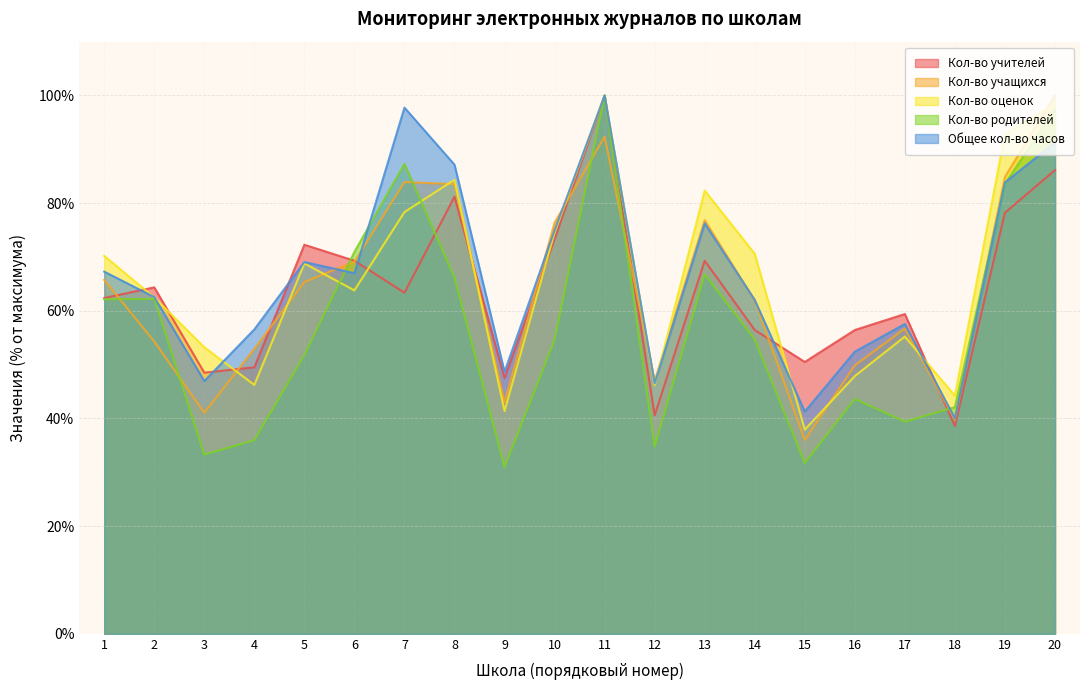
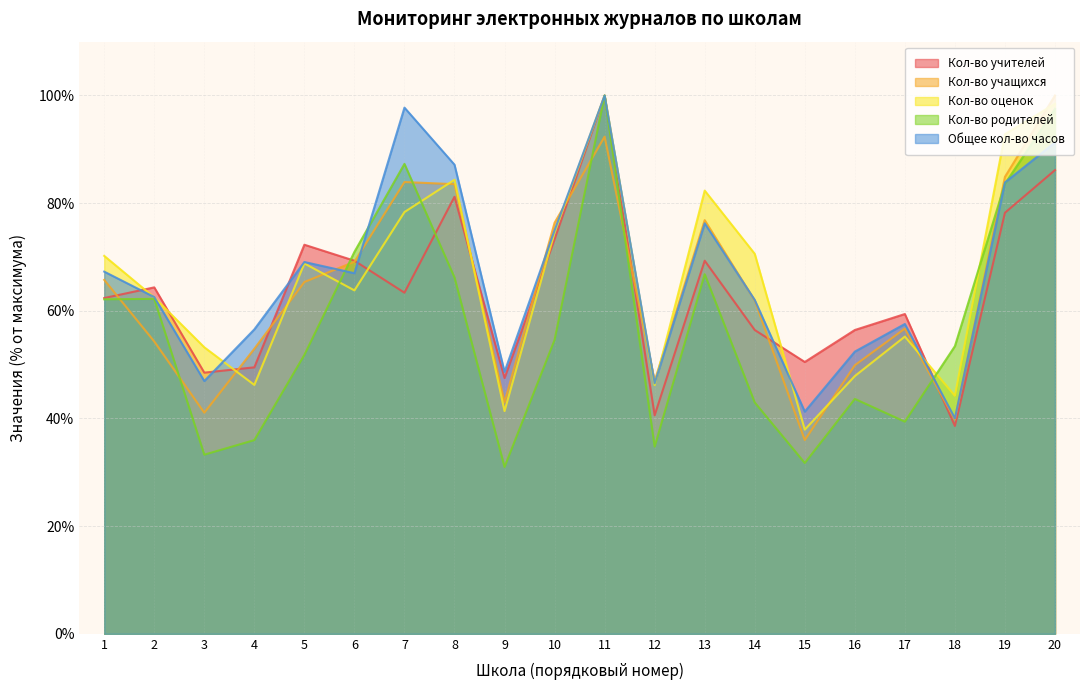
  {
    "Кол-во учителей": {
      "2": "64%",
      "3": "49%",
      "4": "50%",
      "5": "72%",
      "7": "63%",
      "8": "81%",
      "9": "48%",
      "10": "73%",
      "12": "41%",
      "13": "69%",
      "14": "56%",
      "15": "50%",
      "16": "56%",
      "17": "59%",
      "18": "39%",
      "19": "78%",
      "20": "86%"
    },
    "Кол-во родителей": {
      "3": "33%",
      "4": "36%",
      "5": "52%",
      "6": "71%",
      "7": "87%",
      "8": "66%",
      "9": "31%",
      "10": "55%",
      "12": "35%",
      "13": "67%",
-     "14": "55%",
+     "14": "43%",
      "15": "32%",
      "16": "44%",
      "17": "39%",
-     "18": "42%"
+     "18": "53%"
    },
    "Общее кол-во часов": {
      "1": "67%",
      "3": "47%",
      "4": "57%",
      "6": "67%",
      "7": "98%",
      "8": "87%",
      "9": "49%",
      "13": "76%",
      "15": "41%",
      "16": "52%",
      "17": "58%"
    }
  }
